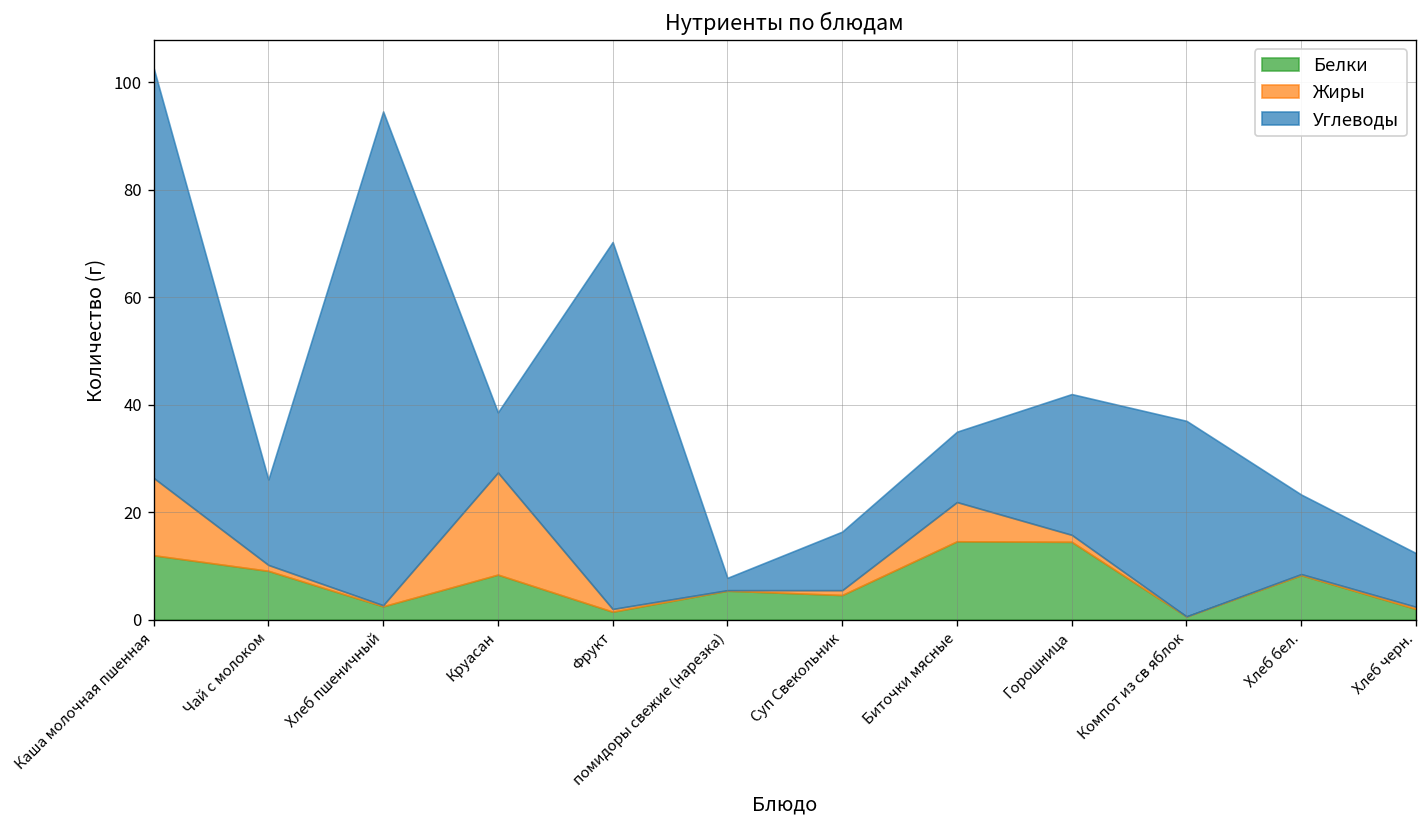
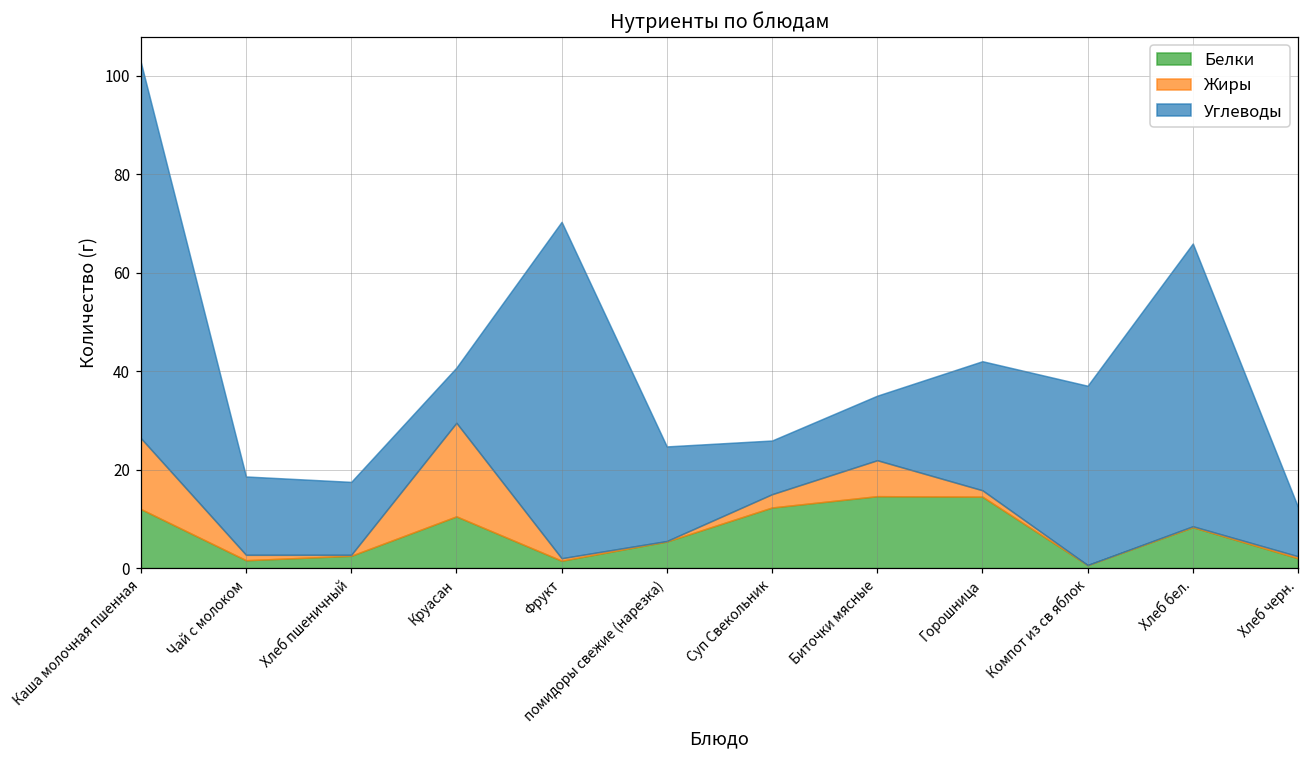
  {
    "Белки": {
      "Каша молочная пшенная": 12,
-     "Чай с молоком": 9,
-     "Круасан": 8,
-     "Суп Свекольник": 5,
+     "Чай с молоком": 2,
+     "Круасан": 11,
+     "Суп Свекольник": 12,
      "Биточки мясные": 15,
      "Горошница": 15
    },
    "Жиры": {
      "Каша молочная пшенная": 14,
      "Чай с молоком": 1,
      "Круасан": 19,
-     "Суп Свекольник": 1,
+     "Суп Свекольник": 3,
      "Биточки мясные": 7,
      "Горошница": 1
    },
    "Углеводы": {
      "Каша молочная пшенная": 76,
      "Чай с молоком": 16,
-     "Хлеб пшеничный": 92,
+     "Хлеб пшеничный": 15,
      "Круасан": 11,
      "Фрукт": 68,
-     "помидоры свежие (нарезка)": 2,
+     "помидоры свежие (нарезка)": 19,
      "Суп Свекольник": 11,
      "Биточки мясные": 13,
      "Горошница": 26,
      "Компот из св яблок": 36,
-     "Хлеб бел.": 15,
+     "Хлеб бел.": 57,
      "Хлеб черн.": 10
    }
  }
